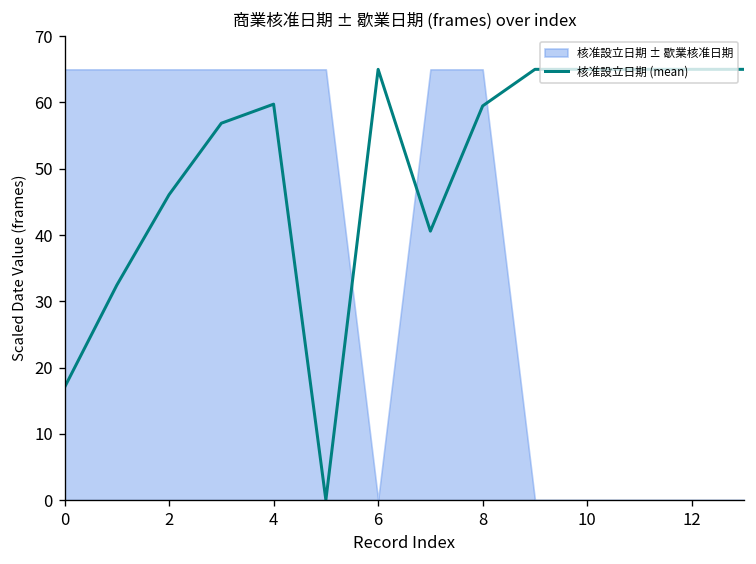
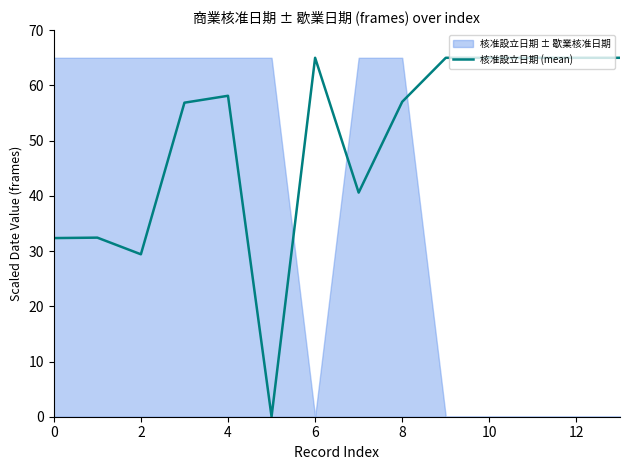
  {
    "核准設立日期 (mean)": {
-     "0": 17,
-     "2": 46,
-     "4": 60,
+     "0": 32,
+     "2": 29,
+     "4": 58,
      "6": 65,
-     "8": 59
+     "8": 57
    },
    "核准設立日期 ± 歇業核准日期": {
      "0": 65,
      "2": 65,
      "4": 65,
      "6": 0,
      "8": 65,
      "10": 0,
      "12": 0
    }
  }
